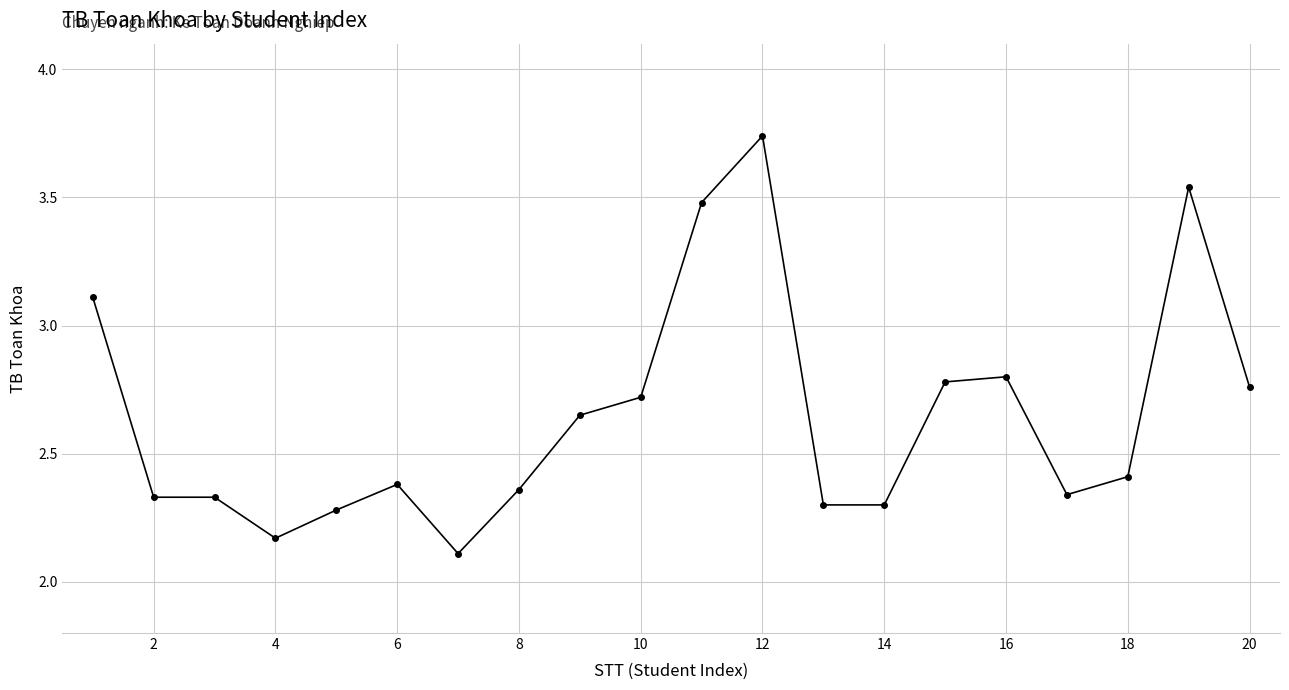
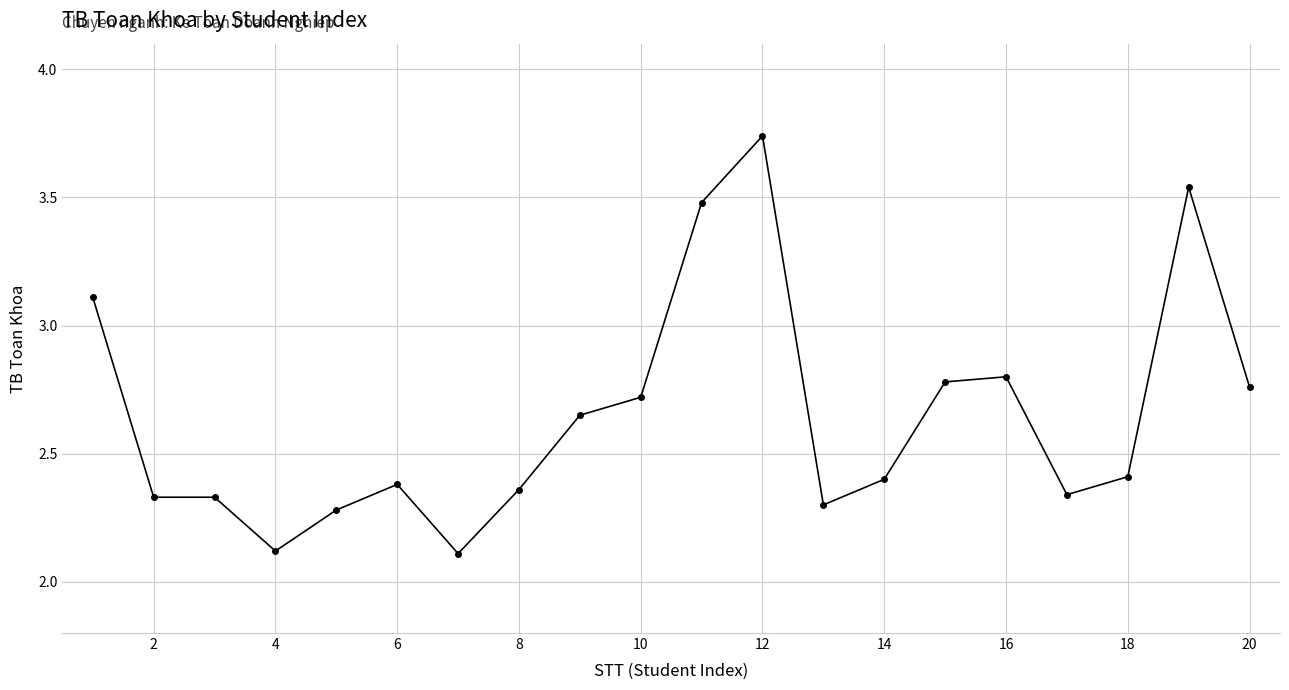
  {
    "2": 2.33,
-   "4": 2.17,
+   "4": 2.12,
    "6": 2.38,
    "8": 2.36,
    "10": 2.72,
    "12": 3.74,
-   "14": 2.3,
+   "14": 2.4,
    "16": 2.80,
    "18": 2.41,
    "20": 2.76
  }
